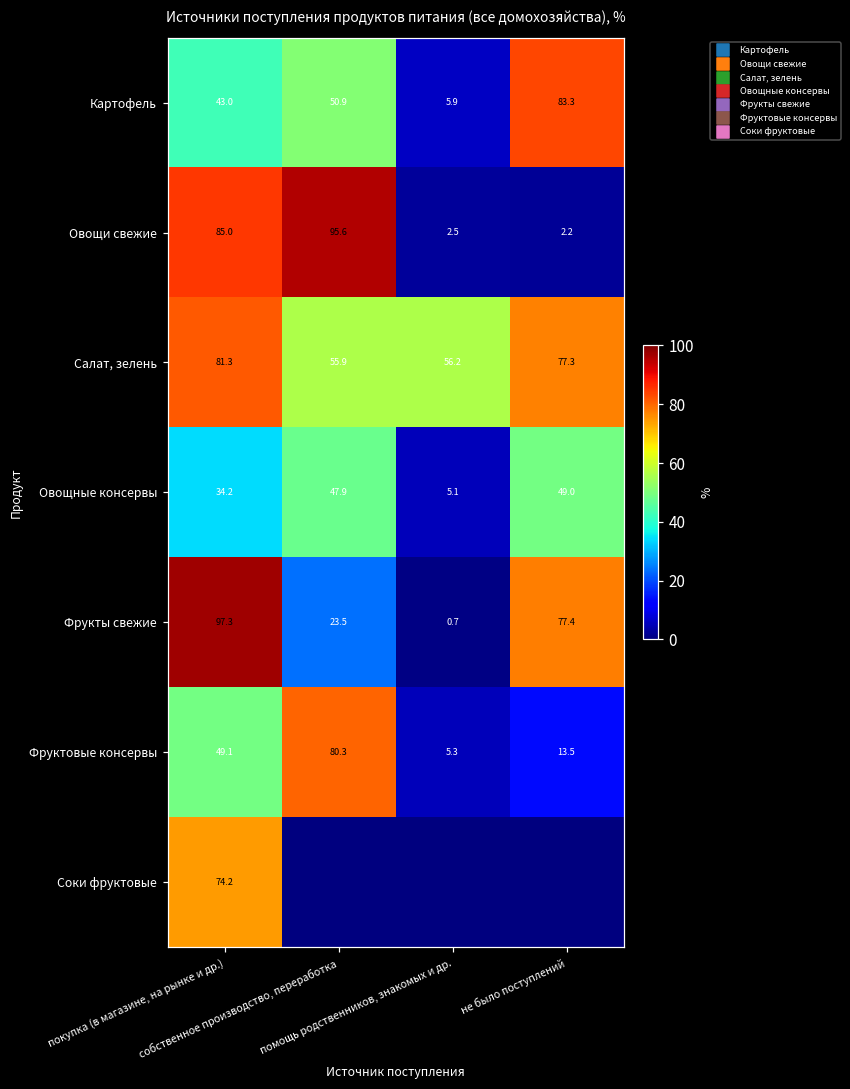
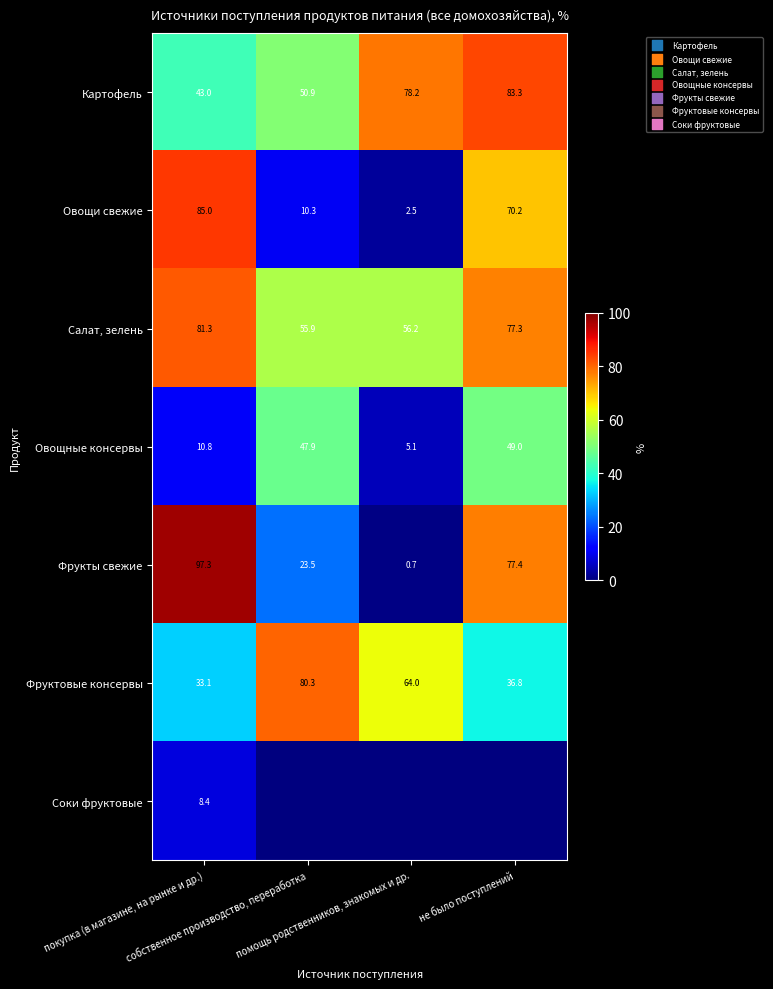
  {
    "Картофель": {
      "покупка (в магазине, на рынке и др.)": 43.0,
      "собственное производство, переработка": 50.9,
-     "помощь родственников, знакомых и др.": 5.9,
+     "помощь родственников, знакомых и др.": 78.2,
      "не было поступлений": 83.3
    },
    "Овощи свежие": {
      "покупка (в магазине, на рынке и др.)": 85.0,
-     "собственное производство, переработка": 95.6,
+     "собственное производство, переработка": 10.3,
      "помощь родственников, знакомых и др.": 2.5,
-     "не было поступлений": 2.2
+     "не было поступлений": 70.2
    },
    "Салат, зелень": {
      "покупка (в магазине, на рынке и др.)": 81.3,
      "собственное производство, переработка": 55.9,
      "помощь родственников, знакомых и др.": 56.2,
      "не было поступлений": 77.3
    },
    "Овощные консервы": {
-     "покупка (в магазине, на рынке и др.)": 34.2,
+     "покупка (в магазине, на рынке и др.)": 10.8,
      "собственное производство, переработка": 47.9,
      "помощь родственников, знакомых и др.": 5.1,
      "не было поступлений": 49.0
    },
    "Фрукты свежие": {
      "покупка (в магазине, на рынке и др.)": 97.3,
      "собственное производство, переработка": 23.5,
      "помощь родственников, знакомых и др.": 0.7,
      "не было поступлений": 77.4
    },
    "Фруктовые консервы": {
-     "покупка (в магазине, на рынке и др.)": 49.1,
+     "покупка (в магазине, на рынке и др.)": 33.1,
      "собственное производство, переработка": 80.3,
-     "помощь родственников, знакомых и др.": 5.3,
-     "не было поступлений": 13.5
+     "помощь родственников, знакомых и др.": 64.0,
+     "не было поступлений": 36.8
    },
    "Соки фруктовые": {
-     "покупка (в магазине, на рынке и др.)": 74.2
+     "покупка (в магазине, на рынке и др.)": 8.4
    }
  }
